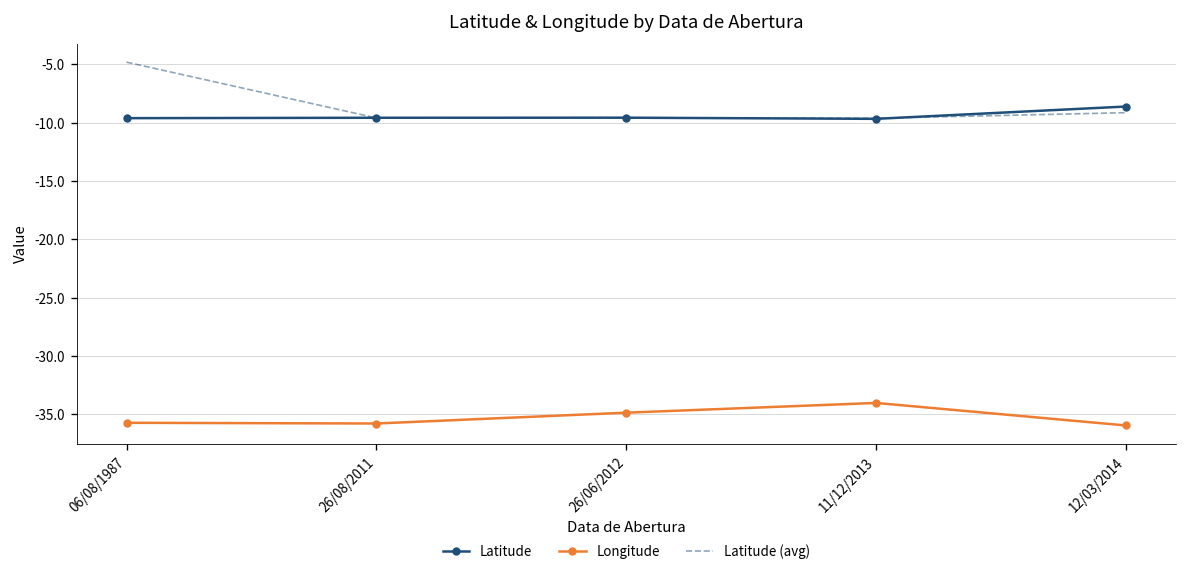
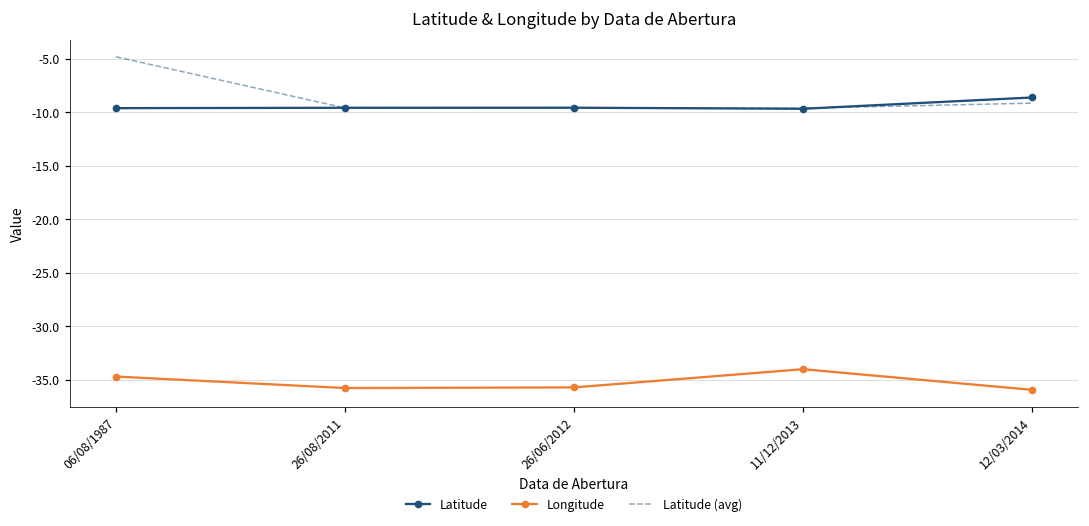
  {
    "Longitude": {
-     "06/08/1987": -36,
+     "06/08/1987": -35,
      "26/08/2011": -36,
-     "26/06/2012": -35,
+     "26/06/2012": -36,
      "11/12/2013": -34,
      "12/03/2014": -36
    }
  }
